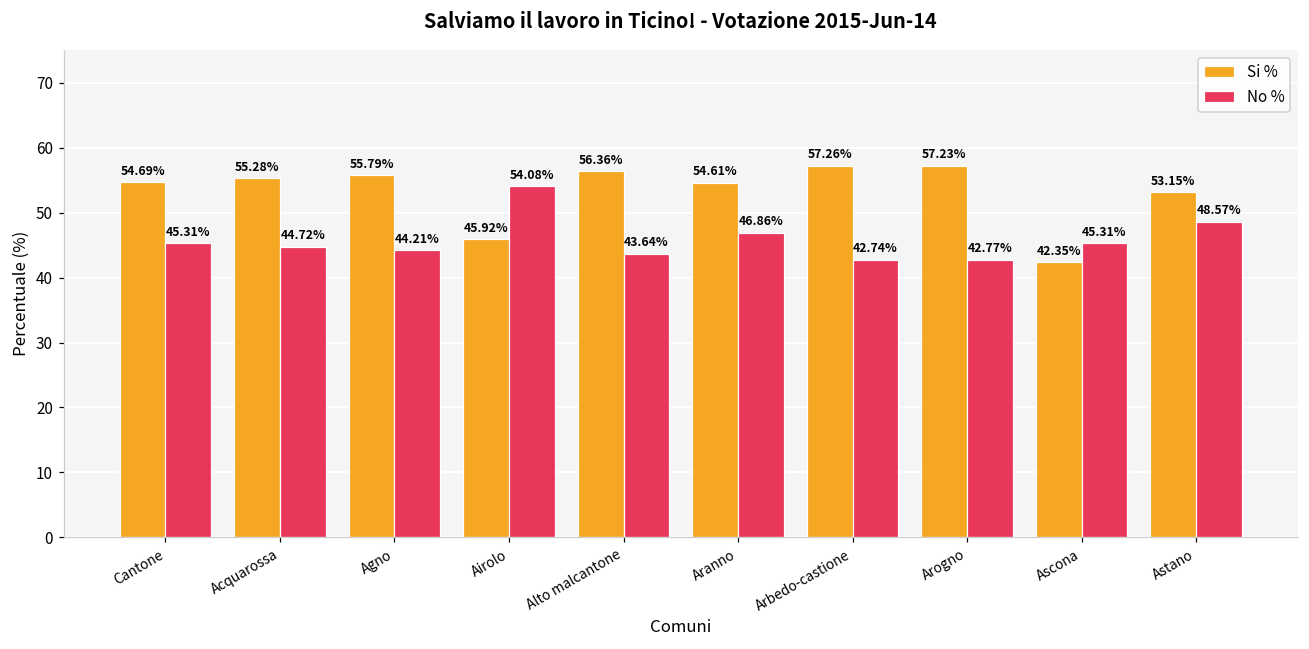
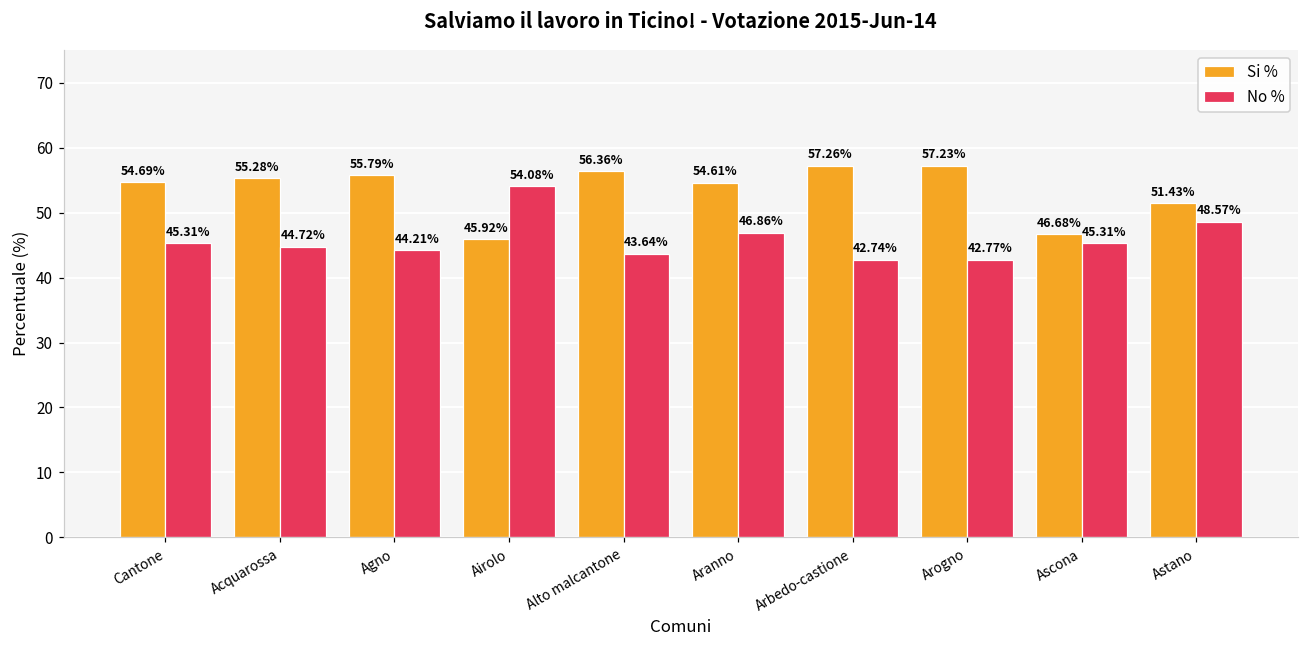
  {
    "Si %": {
      "Cantone": "54.69%",
      "Acquarossa": "55.28%",
      "Agno": "55.79%",
      "Airolo": "45.92%",
      "Alto malcantone": "56.36%",
      "Aranno": "54.61%",
      "Arbedo-castione": "57.26%",
      "Arogno": "57.23%",
-     "Ascona": "42.35%",
-     "Astano": "53.15%"
+     "Ascona": "46.68%",
+     "Astano": "51.43%"
    },
    "No %": {
      "Cantone": "45.31%",
      "Acquarossa": "44.72%",
      "Agno": "44.21%",
      "Airolo": "54.08%",
      "Alto malcantone": "43.64%",
      "Aranno": "46.86%",
      "Arbedo-castione": "42.74%",
      "Arogno": "42.77%",
      "Ascona": "45.31%",
      "Astano": "48.57%"
    }
  }
